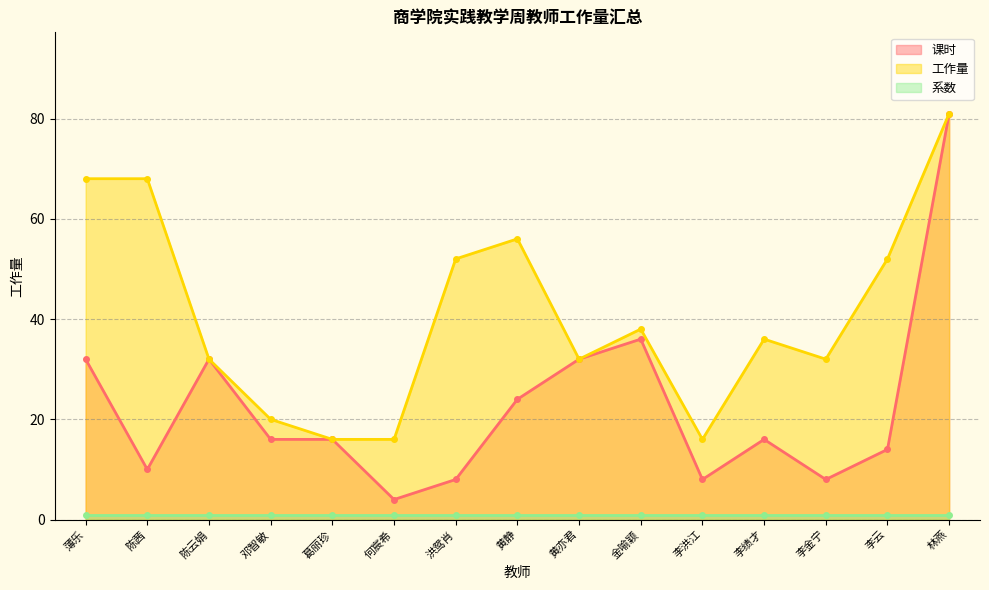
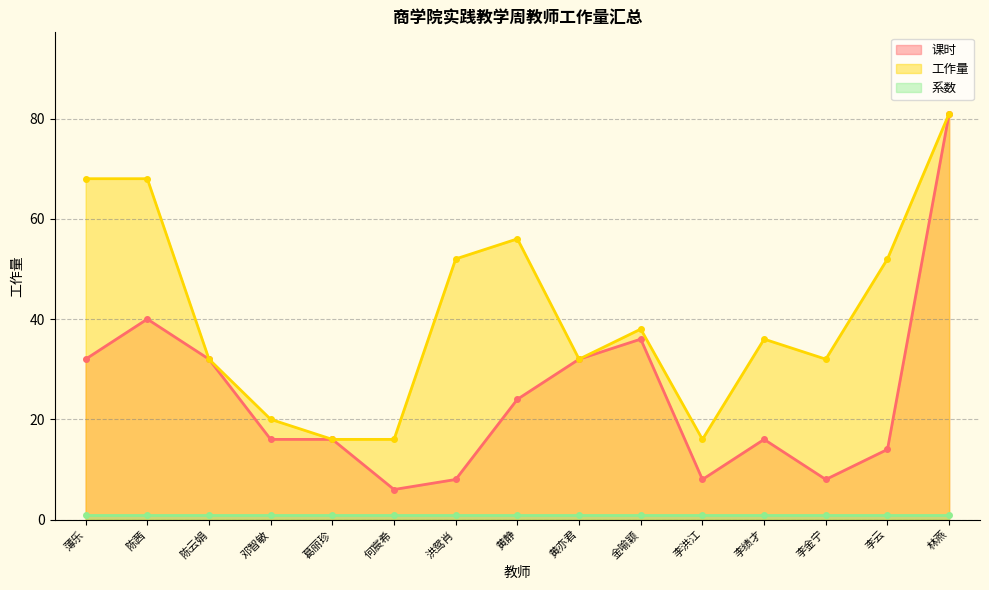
  {
    "课时": {
      "薄乐": 32,
-     "陈茜": 10,
+     "陈茜": 40,
      "邓智敏": 16,
-     "何宸希": 4,
+     "何宸希": 6,
      "洪鸳肖": 8,
      "黄静": 24,
      "金喻颖": 36,
      "李洪江": 8,
      "李绩才": 16,
      "李金宁": 8,
      "李云": 14
    },
    "工作量": {
      "薄乐": 68,
      "陈茜": 68,
      "邓智敏": 20,
      "何宸希": 16,
      "洪鸳肖": 52,
      "黄静": 56,
      "金喻颖": 38,
      "李洪江": 16,
      "李绩才": 36,
      "李金宁": 32,
      "李云": 52
    },
    "系数": {
      "薄乐": 1,
      "陈茜": 1,
      "陈云娟": 1,
      "邓智敏": 1,
      "葛丽珍": 1,
      "何宸希": 1,
      "洪鸳肖": 1,
      "黄静": 1,
      "黄亦君": 1,
      "金喻颖": 1,
      "李洪江": 1,
      "李绩才": 1,
      "李金宁": 1,
      "李云": 1,
      "林燕": 1
    }
  }
